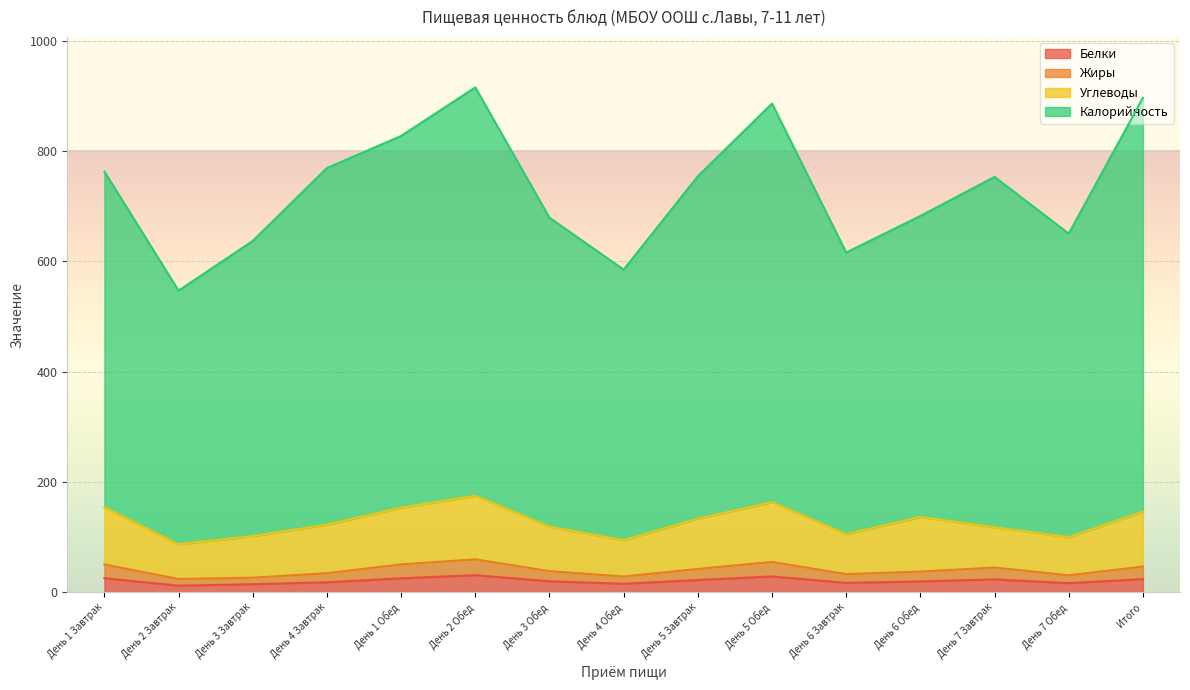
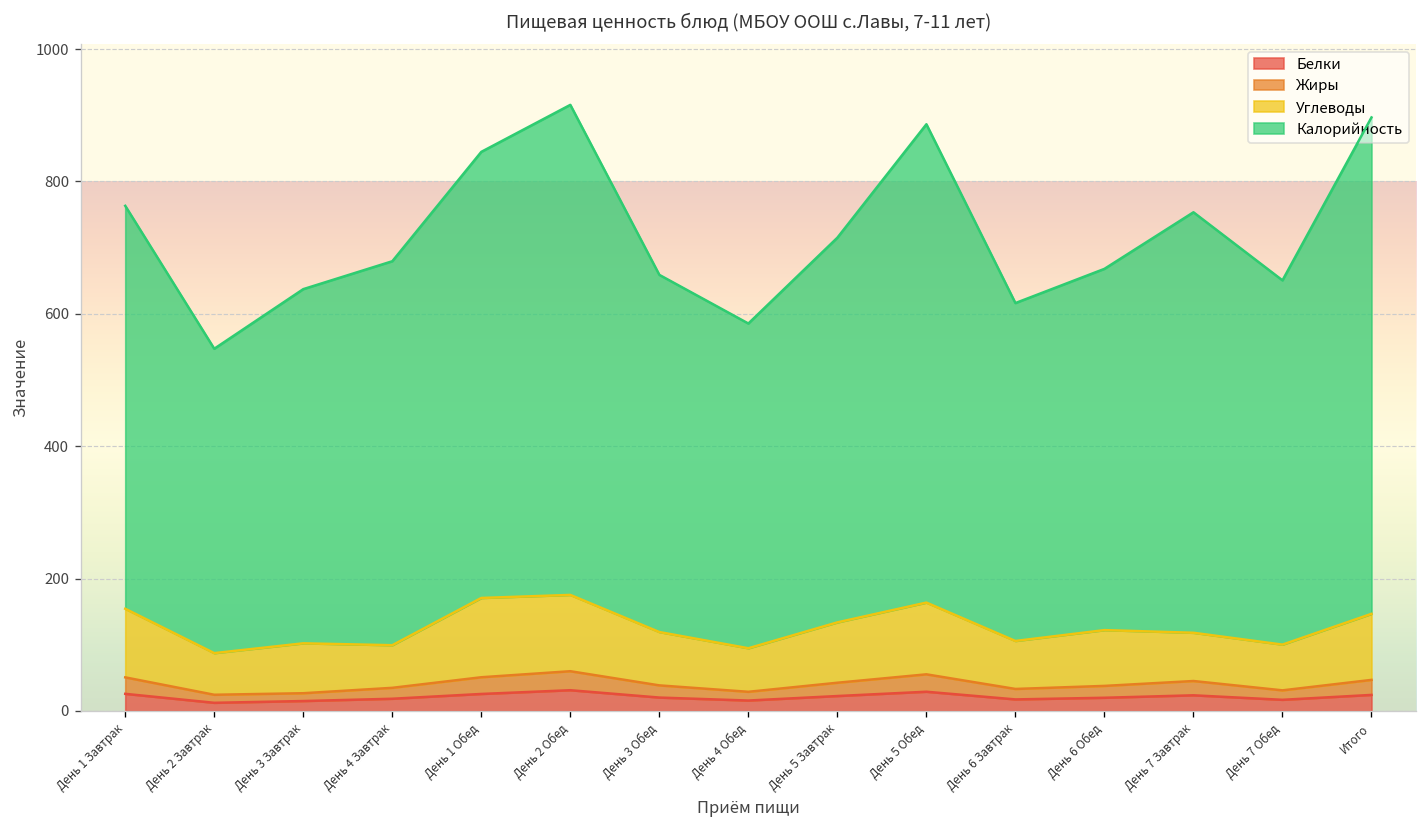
  {
    "Углеводы": {
      "День 1 Завтрак": 100,
      "День 2 Завтрак": 60,
      "День 3 Завтрак": 80,
-     "День 4 Завтрак": 90,
-     "День 1 Обед": 100,
+     "День 4 Завтрак": 60,
+     "День 1 Обед": 120,
      "День 2 Обед": 120,
      "День 3 Обед": 80,
      "День 4 Обед": 70,
      "День 5 Завтрак": 90,
      "День 5 Обед": 110,
      "День 6 Завтрак": 70,
-     "День 6 Обед": 100,
+     "День 6 Обед": 80,
      "День 7 Завтрак": 70,
      "День 7 Обед": 70,
      "Итого": 100
    },
    "Калорийность": {
      "День 1 Завтрак": 610,
      "День 2 Завтрак": 460,
      "День 3 Завтрак": 540,
-     "День 4 Завтрак": 650,
+     "День 4 Завтрак": 580,
      "День 1 Обед": 670,
      "День 2 Обед": 740,
-     "День 3 Обед": 560,
+     "День 3 Обед": 540,
      "День 4 Обед": 490,
-     "День 5 Завтрак": 620,
+     "День 5 Завтрак": 580,
      "День 5 Обед": 720,
      "День 6 Завтрак": 510,
      "День 6 Обед": 550,
      "День 7 Завтрак": 640,
      "День 7 Обед": 550
    }
  }
